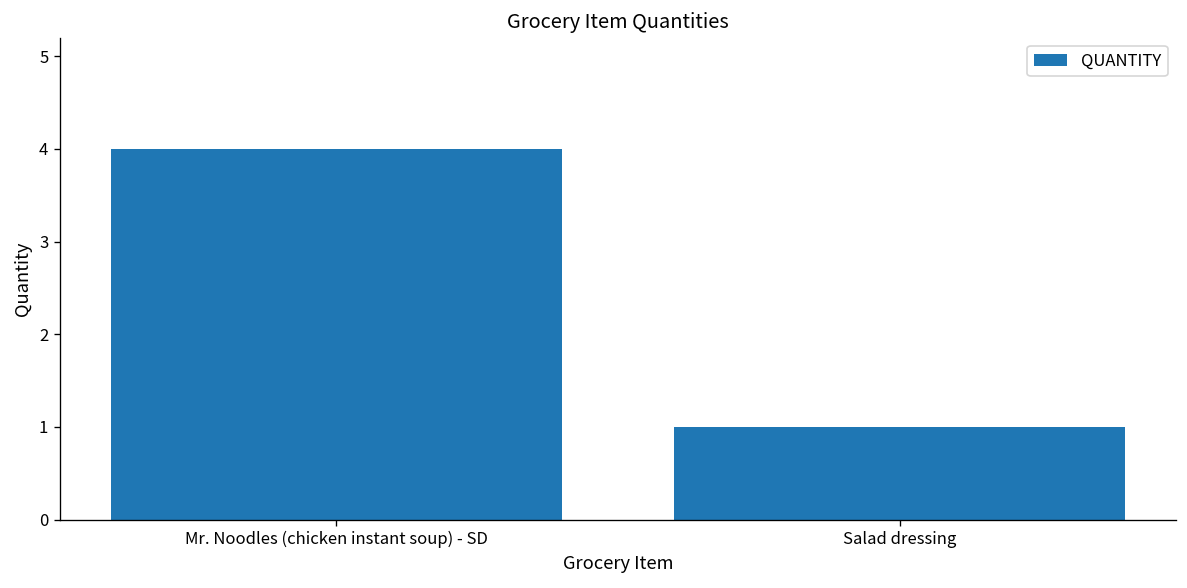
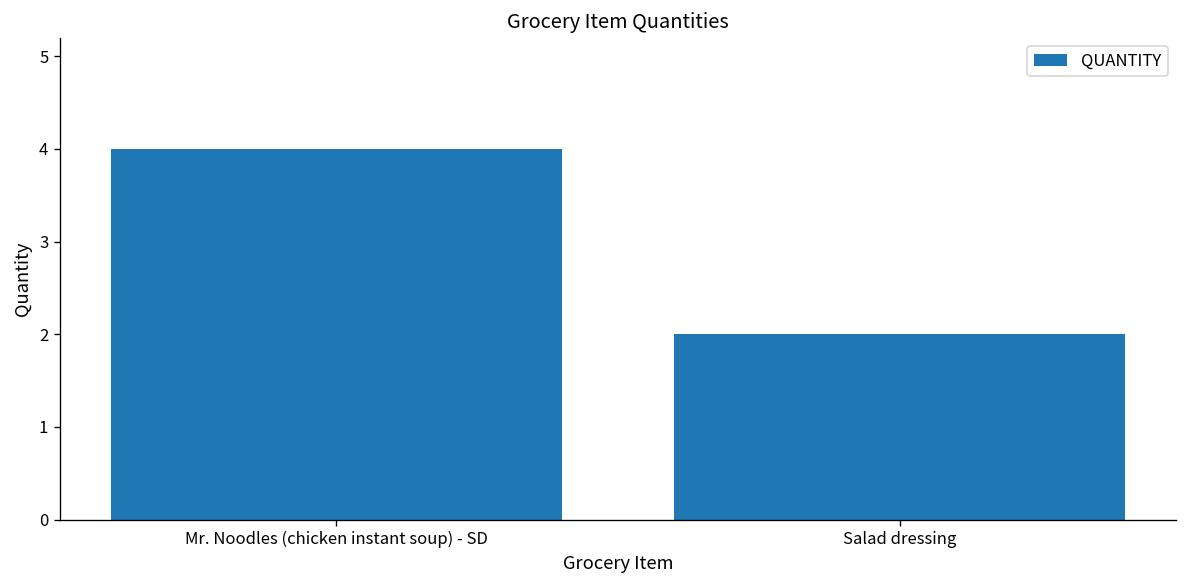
  {
    "Mr. Noodles (chicken instant soup) - SD": 4,
-   "Salad dressing": 1
+   "Salad dressing": 2
  }
